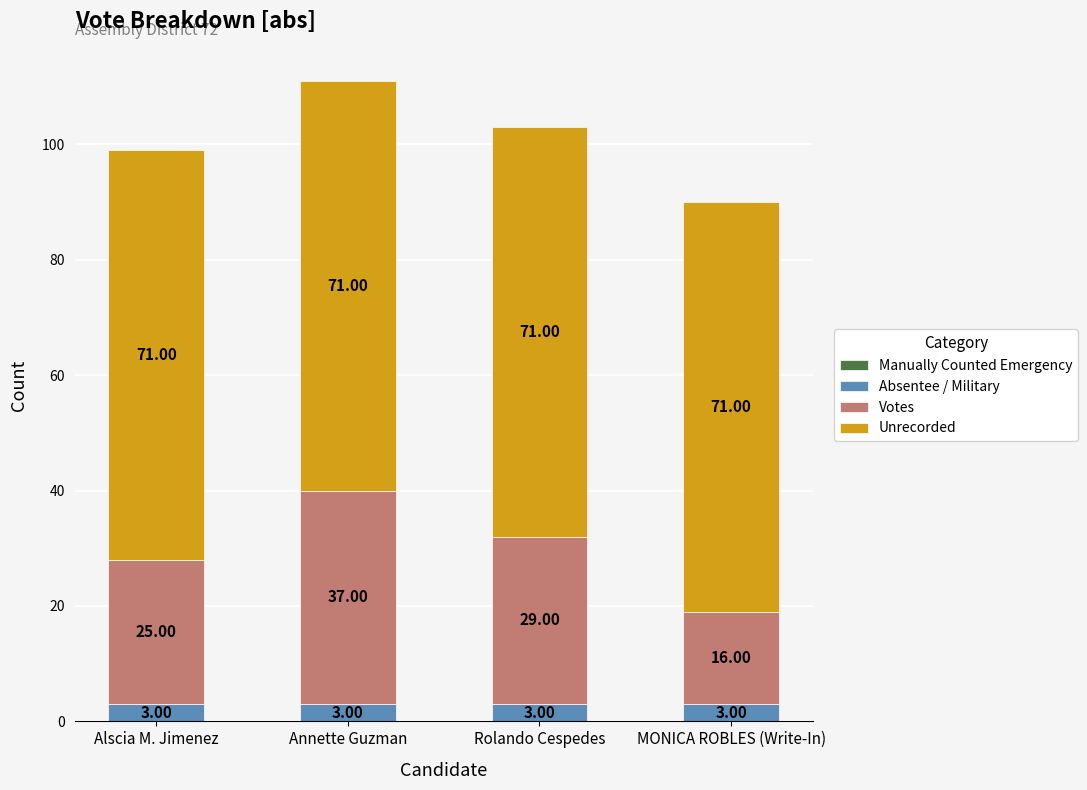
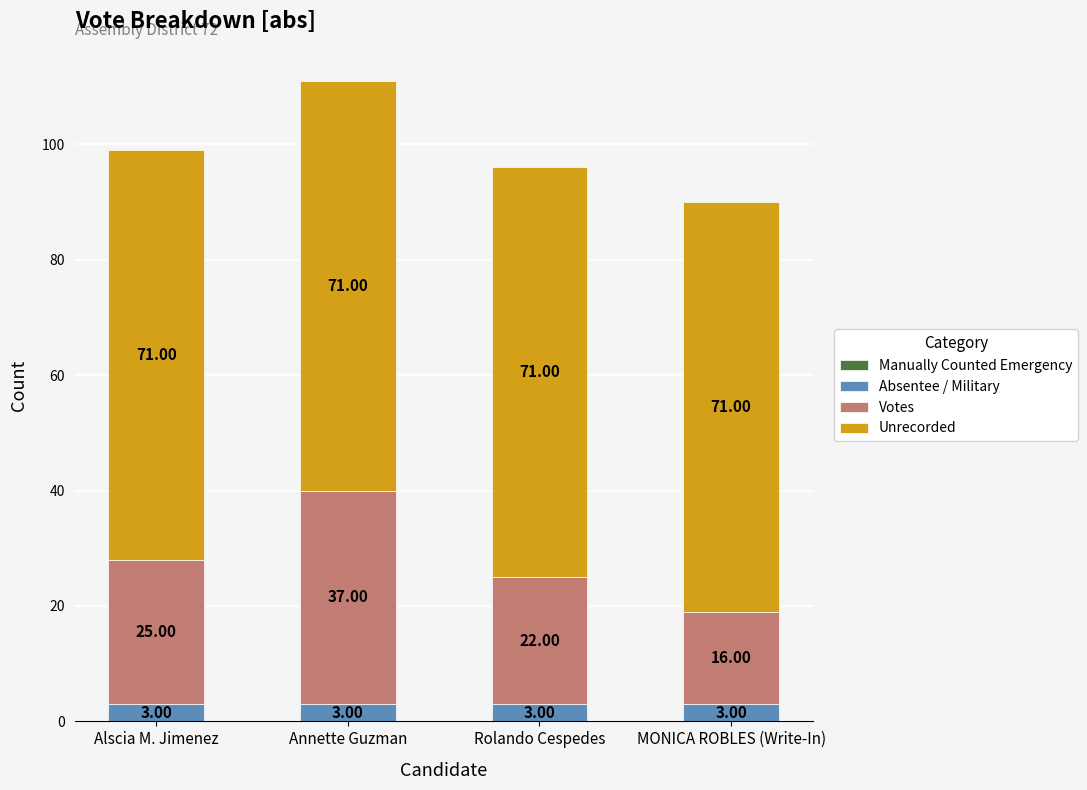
  {
    "Manually Counted Emergency": {
      "Alscia M. Jimenez": 0,
      "Annette Guzman": 0,
      "Rolando Cespedes": 0,
      "MONICA ROBLES (Write-In)": 0
    },
    "Absentee / Military": {
      "Alscia M. Jimenez": 3.00,
      "Annette Guzman": 3.00,
      "Rolando Cespedes": 3.00,
      "MONICA ROBLES (Write-In)": 3.00
    },
    "Votes": {
      "Alscia M. Jimenez": 25.00,
      "Annette Guzman": 37.00,
-     "Rolando Cespedes": 29.00,
+     "Rolando Cespedes": 22.00,
      "MONICA ROBLES (Write-In)": 16.00
    },
    "Unrecorded": {
      "Alscia M. Jimenez": 71.00,
      "Annette Guzman": 71.00,
      "Rolando Cespedes": 71.00,
      "MONICA ROBLES (Write-In)": 71.00
    }
  }
